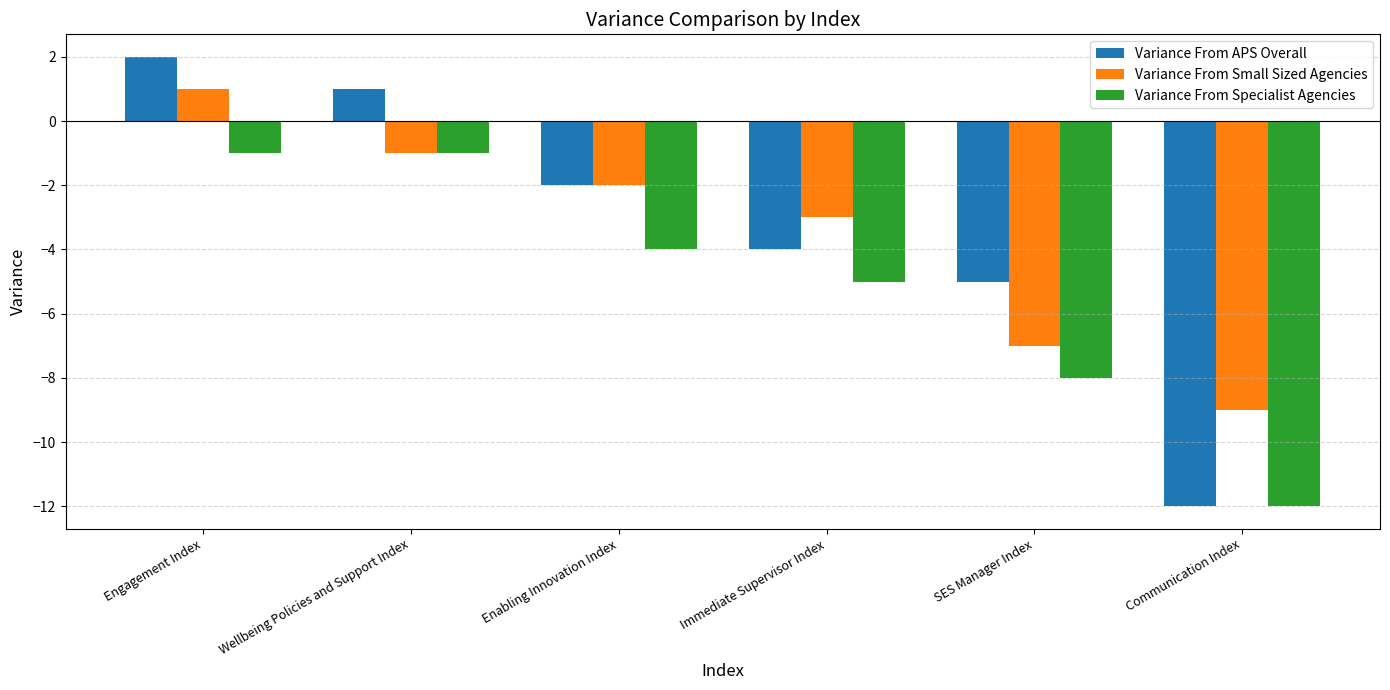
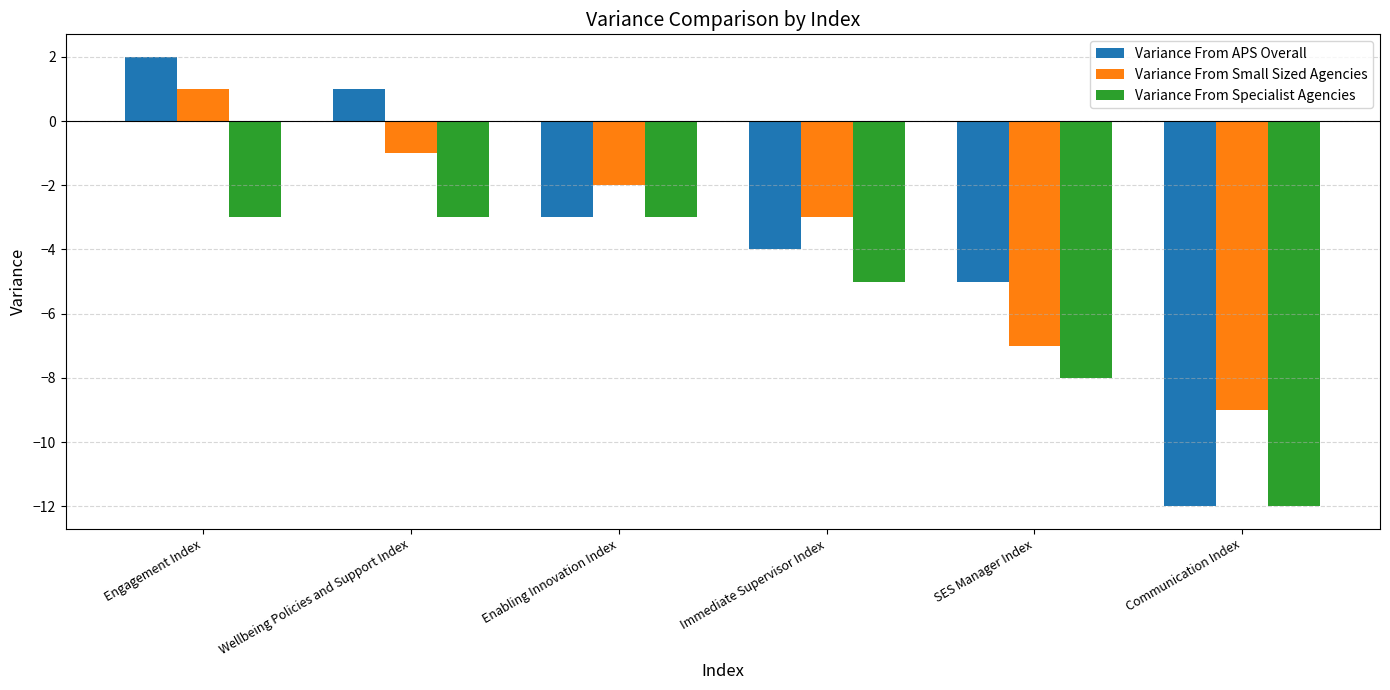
  {
    "Variance From APS Overall": {
      "Engagement Index": 2,
      "Wellbeing Policies and Support Index": 1,
-     "Enabling Innovation Index": -2,
+     "Enabling Innovation Index": -3,
      "Immediate Supervisor Index": -4,
      "SES Manager Index": -5,
      "Communication Index": -12
    },
    "Variance From Small Sized Agencies": {
      "Engagement Index": 1,
      "Wellbeing Policies and Support Index": -1,
      "Enabling Innovation Index": -2,
      "Immediate Supervisor Index": -3,
      "SES Manager Index": -7,
      "Communication Index": -9
    },
    "Variance From Specialist Agencies": {
-     "Engagement Index": -1,
-     "Wellbeing Policies and Support Index": -1,
-     "Enabling Innovation Index": -4,
+     "Engagement Index": -3,
+     "Wellbeing Policies and Support Index": -3,
+     "Enabling Innovation Index": -3,
      "Immediate Supervisor Index": -5,
      "SES Manager Index": -8,
      "Communication Index": -12
    }
  }
